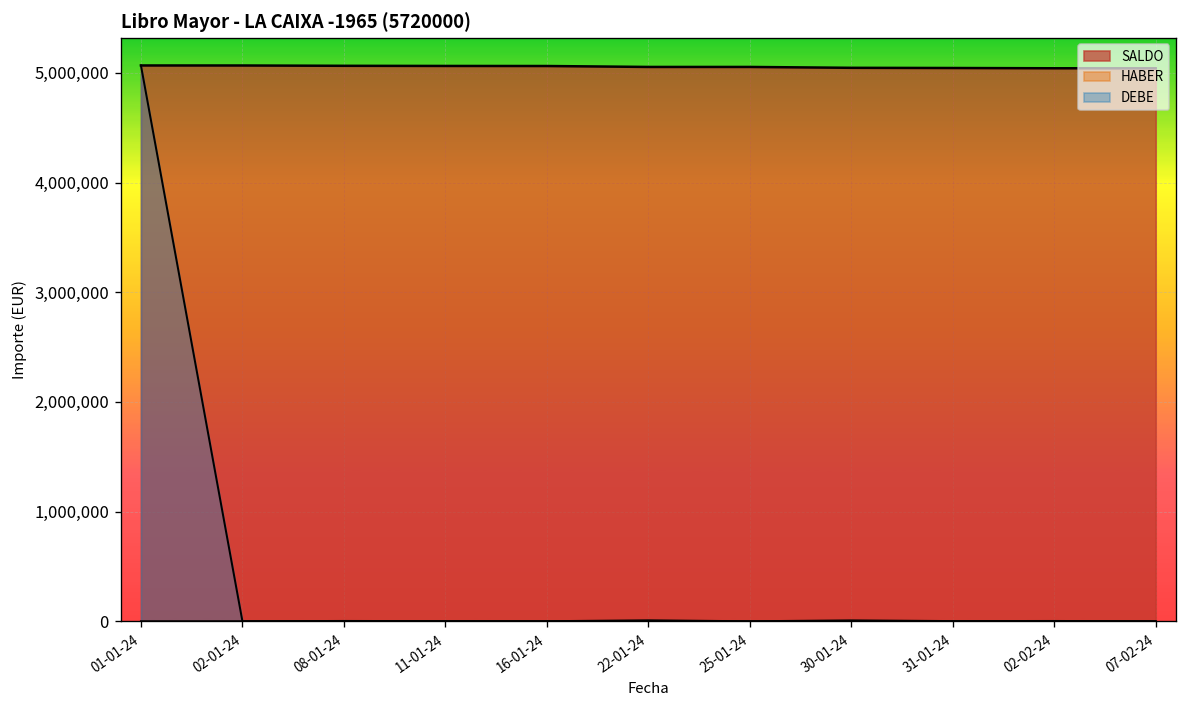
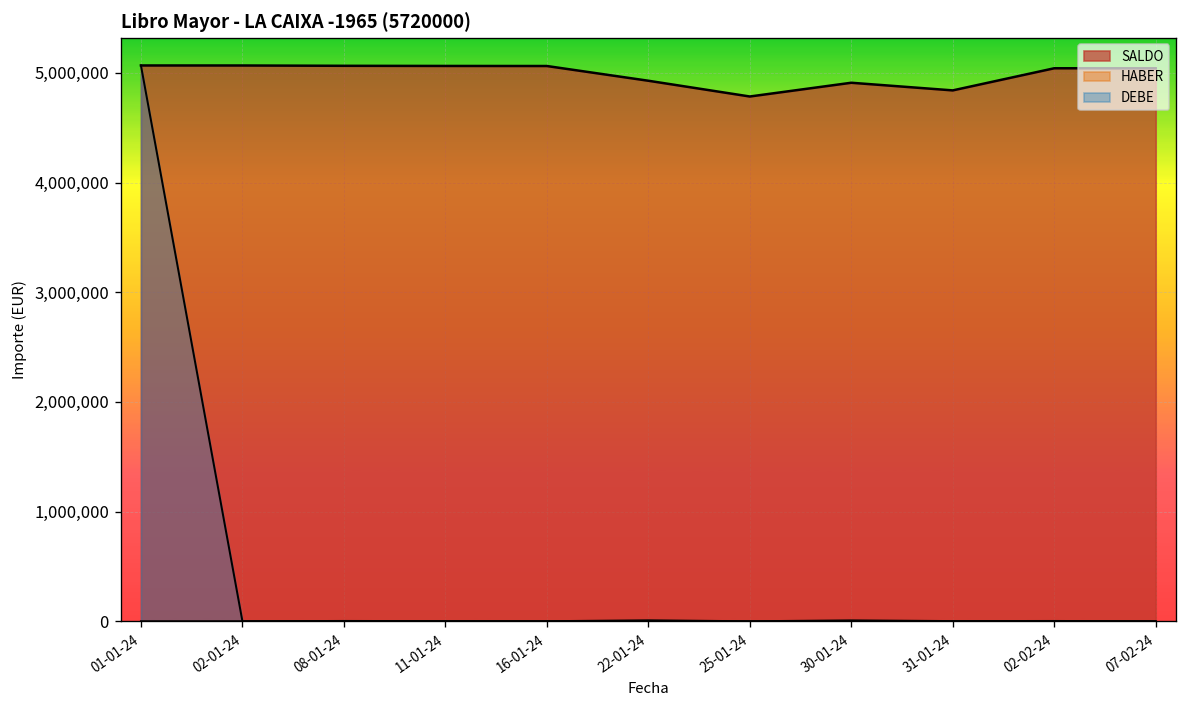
  {
    "SALDO": {
      "02-01-24": "5,100,000",
      "08-01-24": "5,100,000",
      "11-01-24": "5,100,000",
      "16-01-24": "5,100,000",
-     "22-01-24": "5,100,000",
-     "25-01-24": "5,100,000",
-     "30-01-24": "5,000,000",
-     "31-01-24": "5,000,000",
+     "22-01-24": "4,900,000",
+     "25-01-24": "4,800,000",
+     "30-01-24": "4,900,000",
+     "31-01-24": "4,800,000",
      "02-02-24": "5,000,000"
    },
    "HABER": {
      "01-01-24": "0"
    }
  }
